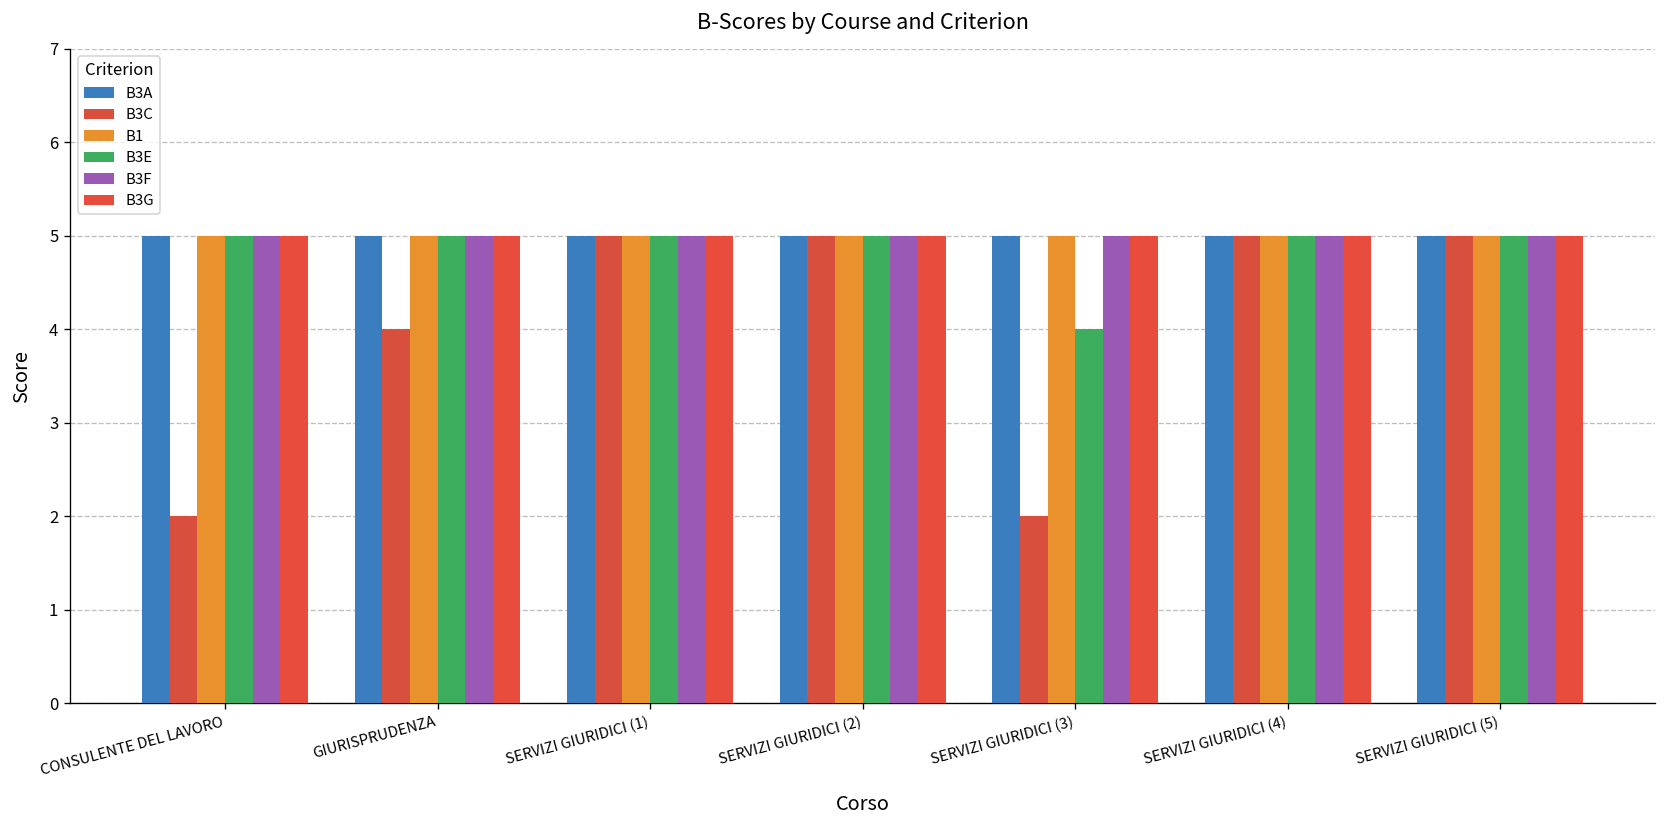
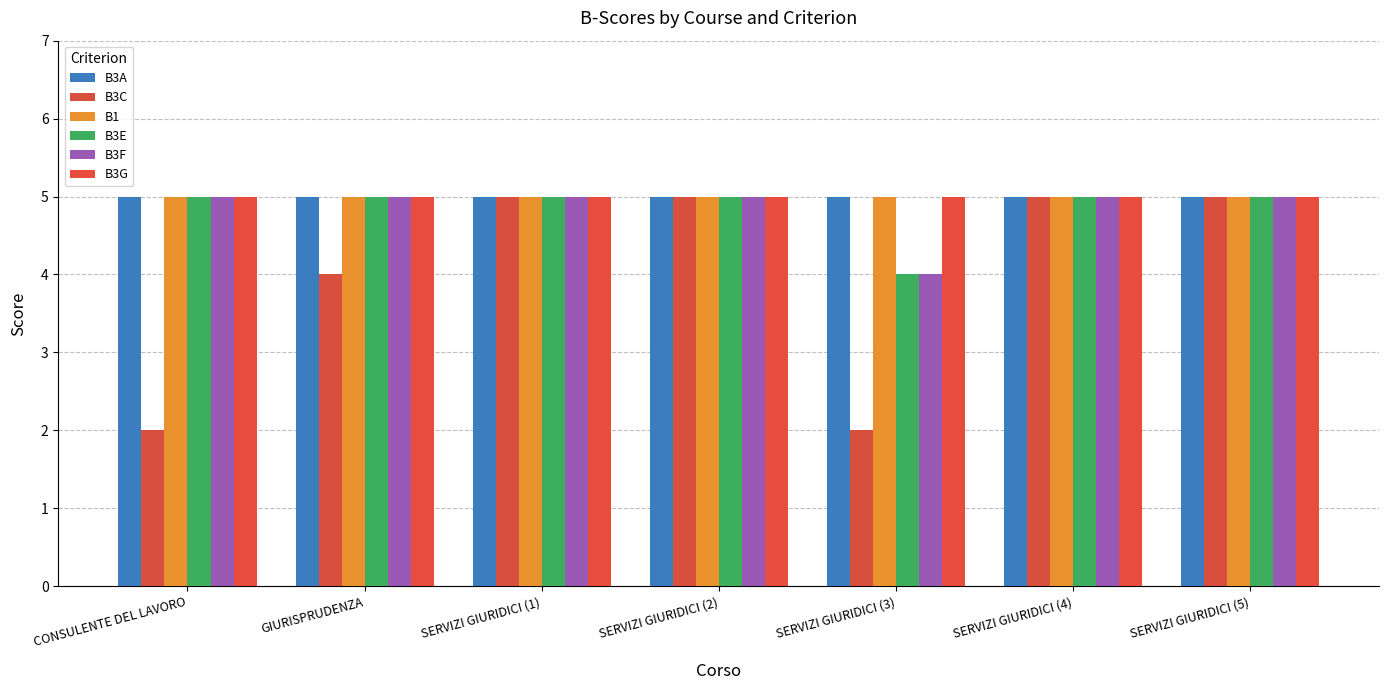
  {
    "B3A": {
      "CONSULENTE DEL LAVORO": 5,
      "GIURISPRUDENZA": 5,
      "SERVIZI GIURIDICI (1)": 5,
      "SERVIZI GIURIDICI (2)": 5,
      "SERVIZI GIURIDICI (3)": 5,
      "SERVIZI GIURIDICI (4)": 5,
      "SERVIZI GIURIDICI (5)": 5
    },
    "B1": {
      "CONSULENTE DEL LAVORO": 5,
      "GIURISPRUDENZA": 5,
      "SERVIZI GIURIDICI (1)": 5,
      "SERVIZI GIURIDICI (2)": 5,
      "SERVIZI GIURIDICI (3)": 5,
      "SERVIZI GIURIDICI (4)": 5,
      "SERVIZI GIURIDICI (5)": 5
    },
    "B3E": {
      "CONSULENTE DEL LAVORO": 5,
      "GIURISPRUDENZA": 5,
      "SERVIZI GIURIDICI (1)": 5,
      "SERVIZI GIURIDICI (2)": 5,
      "SERVIZI GIURIDICI (3)": 4,
      "SERVIZI GIURIDICI (4)": 5,
      "SERVIZI GIURIDICI (5)": 5
    },
    "B3F": {
      "CONSULENTE DEL LAVORO": 5,
      "GIURISPRUDENZA": 5,
      "SERVIZI GIURIDICI (1)": 5,
      "SERVIZI GIURIDICI (2)": 5,
-     "SERVIZI GIURIDICI (3)": 5,
+     "SERVIZI GIURIDICI (3)": 4,
      "SERVIZI GIURIDICI (4)": 5,
      "SERVIZI GIURIDICI (5)": 5
    }
  }
